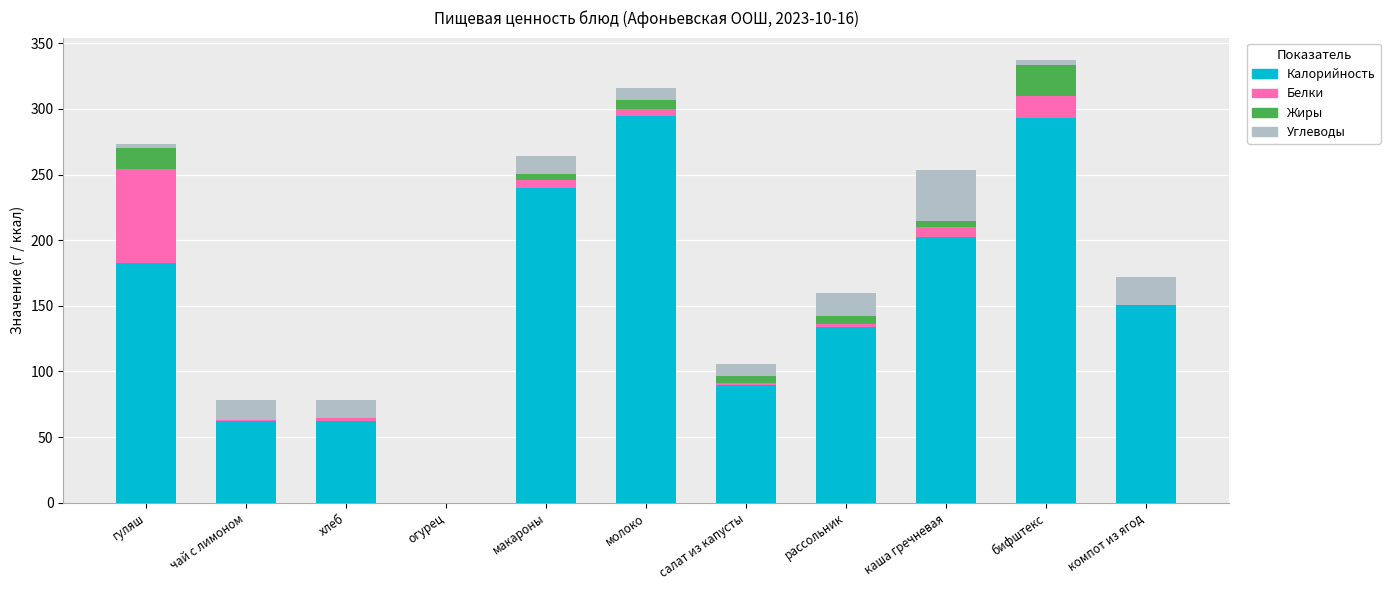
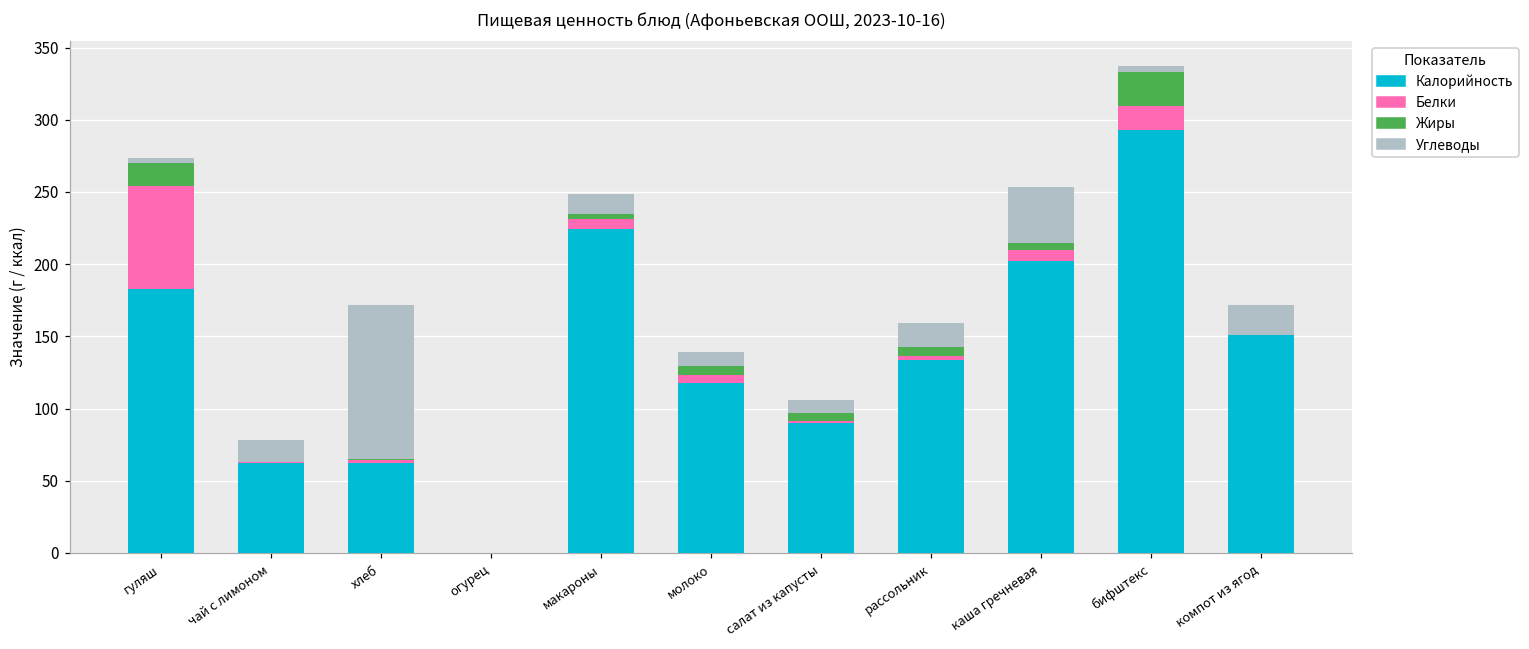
  {
    "Калорийность": {
      "гуляш": 183,
      "чай с лимоном": 62,
      "хлеб": 63,
      "огурец": 0,
-     "макароны": 239,
-     "молоко": 295,
+     "макароны": 224,
+     "молоко": 118,
      "салат из капусты": 90,
      "рассольник": 134,
      "каша гречневая": 202,
      "бифштекс": 293,
      "компот из ягод": 151
    },
    "Белки": {
      "гуляш": 71,
      "хлеб": 2,
      "огурец": 0,
      "макароны": 7,
      "молоко": 6,
      "рассольник": 3,
      "каша гречневая": 8,
      "бифштекс": 17
    },
    "Жиры": {
      "гуляш": 16,
      "огурец": 0,
      "макароны": 4,
      "молоко": 6,
      "салат из капусты": 5,
      "рассольник": 6,
      "каша гречневая": 5,
      "бифштекс": 23
    },
    "Углеводы": {
      "гуляш": 3,
      "чай с лимоном": 15,
-     "хлеб": 13,
+     "хлеб": 107,
      "огурец": 0,
      "макароны": 14,
      "молоко": 9,
      "салат из капусты": 9,
      "рассольник": 17,
      "каша гречневая": 39,
      "бифштекс": 4,
      "компот из ягод": 21
    }
  }
